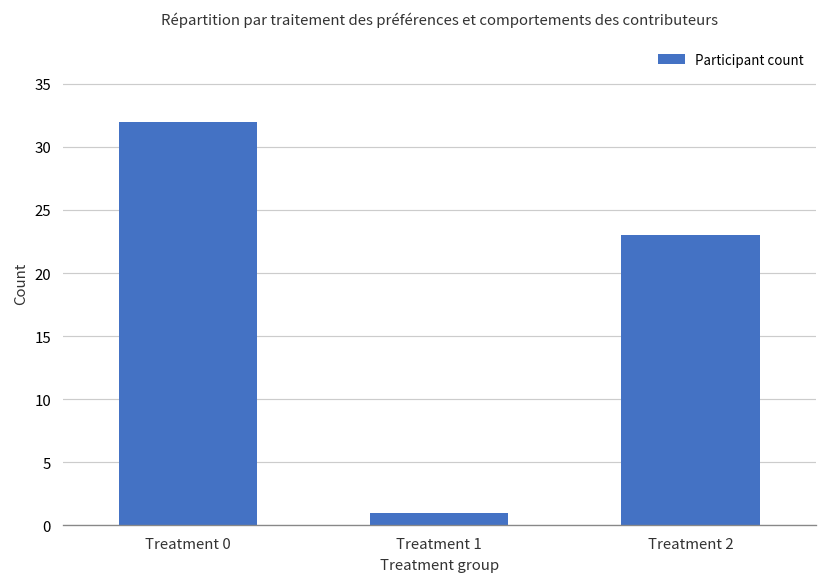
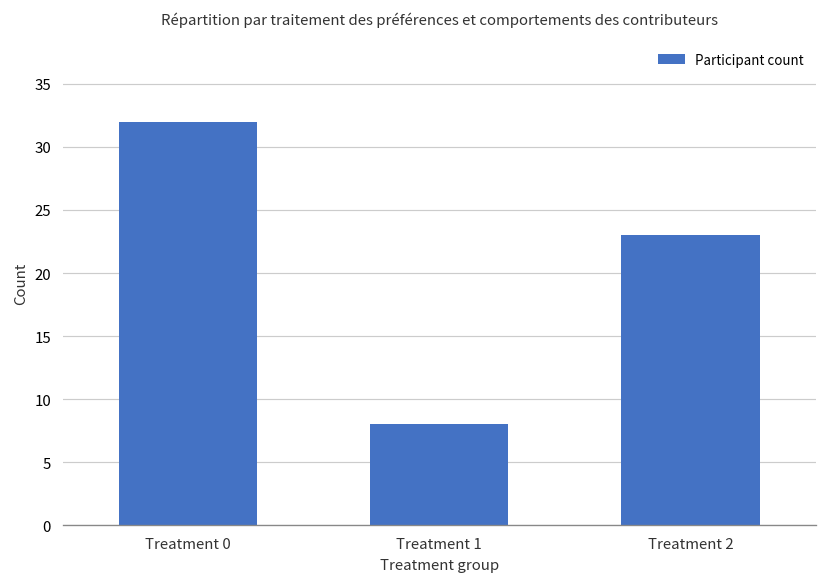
  {
    "Treatment 0": 32,
-   "Treatment 1": 1,
+   "Treatment 1": 8,
    "Treatment 2": 23
  }
